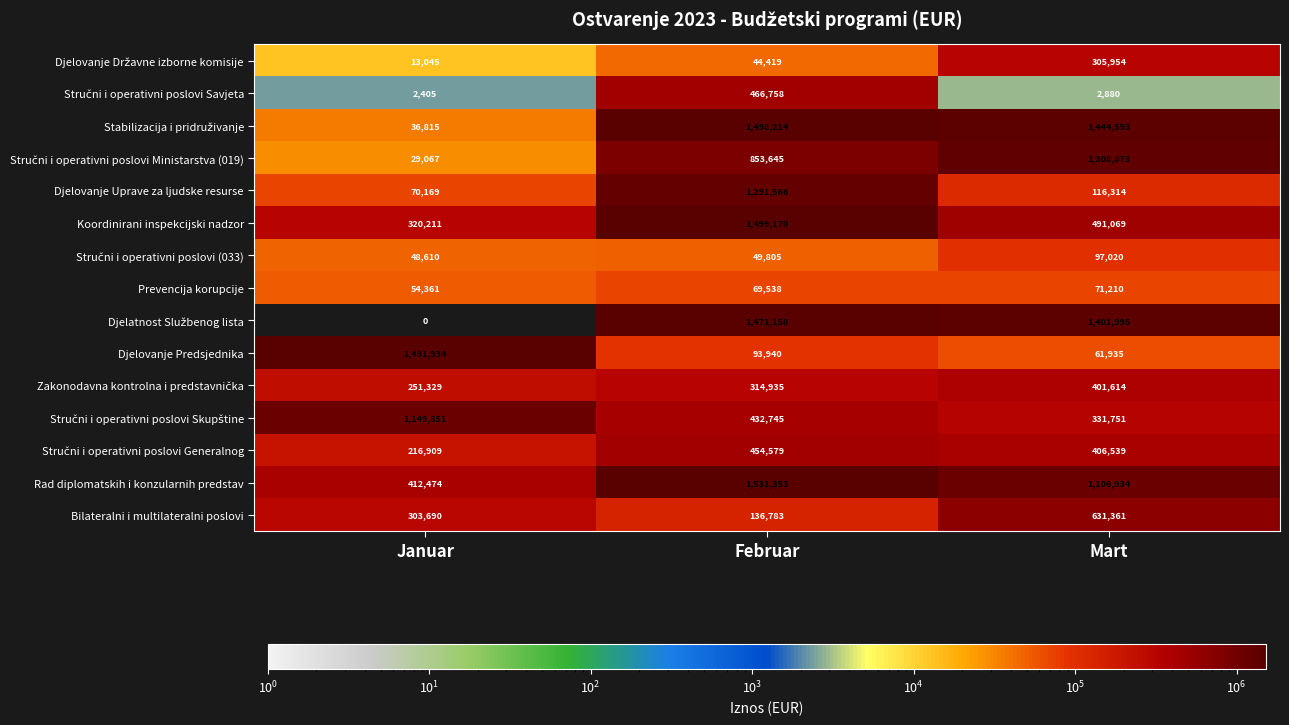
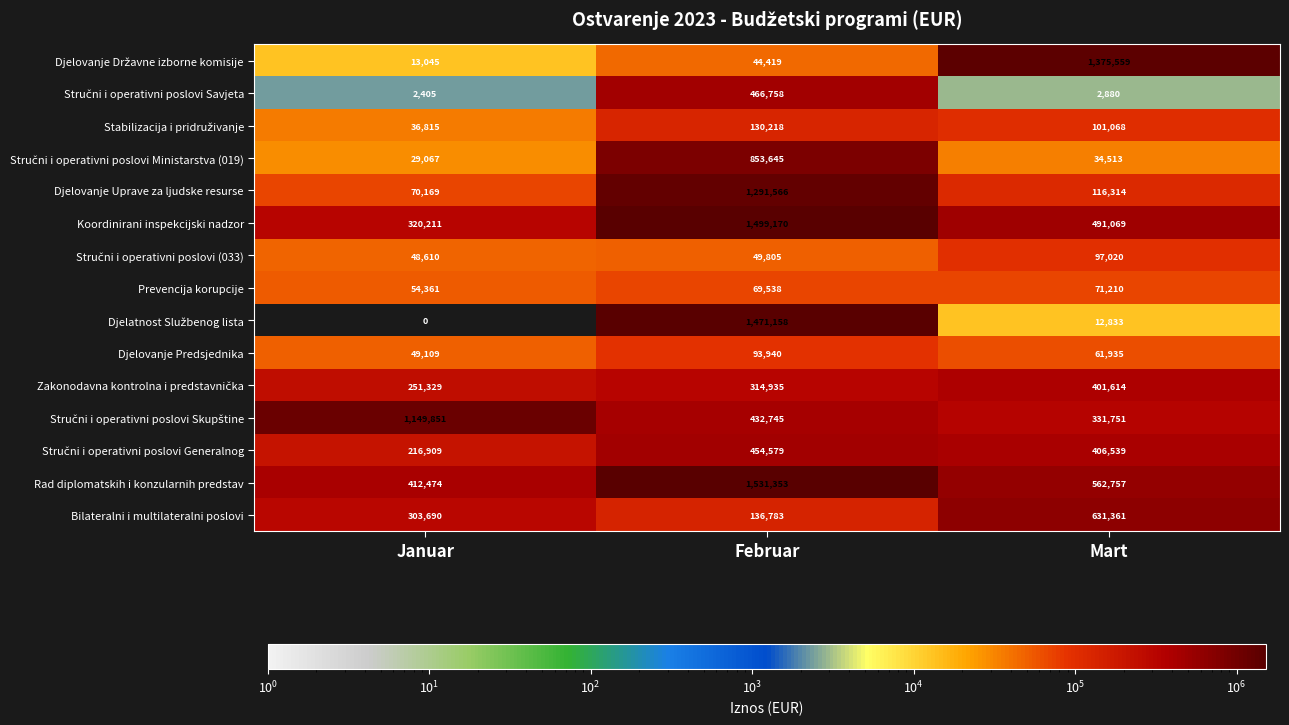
  {
    "Djelovanje Državne izborne komisije": {
      "Januar": "13,045",
      "Februar": "44,419",
-     "Mart": "305,954"
+     "Mart": "1,375,559"
    },
    "Stručni i operativni poslovi Savjeta": {
      "Januar": "2,405",
      "Februar": "466,758",
      "Mart": "2,880"
    },
    "Stabilizacija i pridruživanje": {
      "Januar": "36,815",
-     "Februar": "1,498,214",
-     "Mart": "1,444,593"
+     "Februar": "130,218",
+     "Mart": "101,068"
    },
    "Stručni i operativni poslovi Ministarstva (019)": {
      "Januar": "29,067",
      "Februar": "853,645",
-     "Mart": "1,308,873"
+     "Mart": "34,513"
    },
    "Djelovanje Uprave za ljudske resurse": {
      "Januar": "70,169",
      "Februar": "1,291,566",
      "Mart": "116,314"
    },
    "Koordinirani inspekcijski nadzor": {
      "Januar": "320,211",
      "Februar": "1,499,170",
      "Mart": "491,069"
    },
    "Stručni i operativni poslovi (033)": {
      "Januar": "48,610",
      "Februar": "49,805",
      "Mart": "97,020"
    },
    "Prevencija korupcije": {
      "Januar": "54,361",
      "Februar": "69,538",
      "Mart": "71,210"
    },
    "Djelatnost Službenog lista": {
      "Januar": "0",
      "Februar": "1,471,158",
-     "Mart": "1,401,995"
+     "Mart": "12,833"
    },
    "Djelovanje Predsjednika": {
-     "Januar": "1,491,934",
+     "Januar": "49,109",
      "Februar": "93,940",
      "Mart": "61,935"
    },
    "Zakonodavna kontrolna i predstavnička": {
      "Januar": "251,329",
      "Februar": "314,935",
      "Mart": "401,614"
    },
    "Stručni i operativni poslovi Skupštine": {
      "Januar": "1,149,851",
      "Februar": "432,745",
      "Mart": "331,751"
    },
    "Stručni i operativni poslovi Generalnog": {
      "Januar": "216,909",
      "Februar": "454,579",
      "Mart": "406,539"
    },
    "Rad diplomatskih i konzularnih predstav": {
      "Januar": "412,474",
      "Februar": "1,531,353",
-     "Mart": "1,106,934"
+     "Mart": "562,757"
    },
    "Bilateralni i multilateralni poslovi": {
      "Januar": "303,690",
      "Februar": "136,783",
      "Mart": "631,361"
    }
  }
